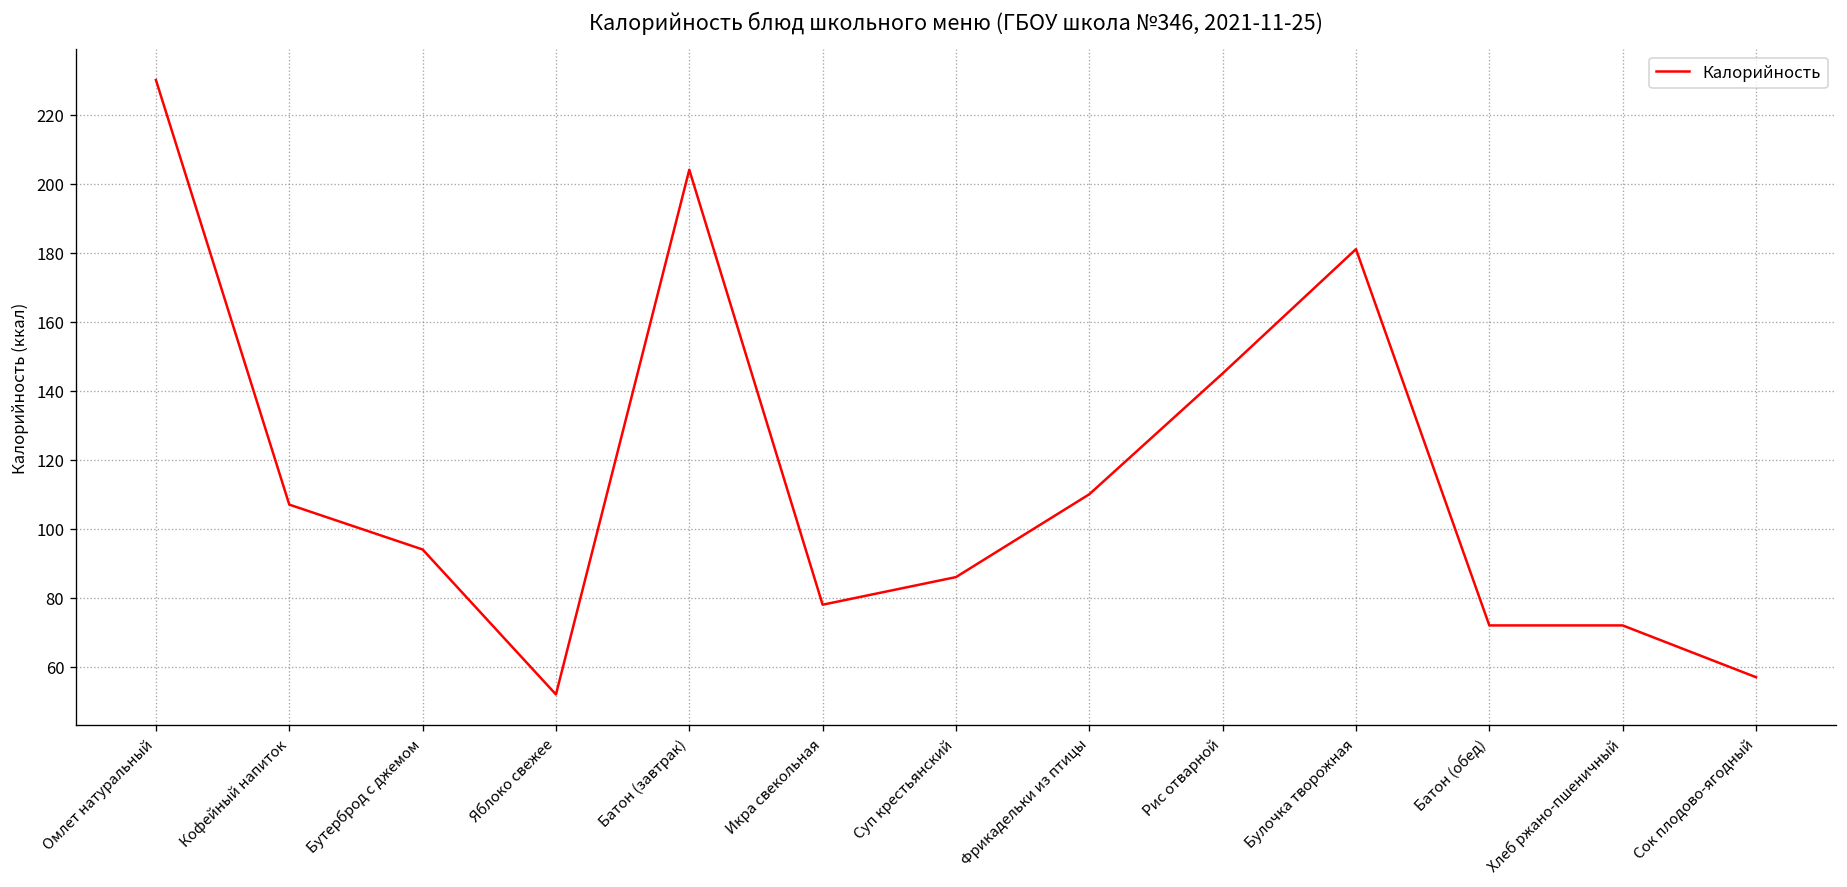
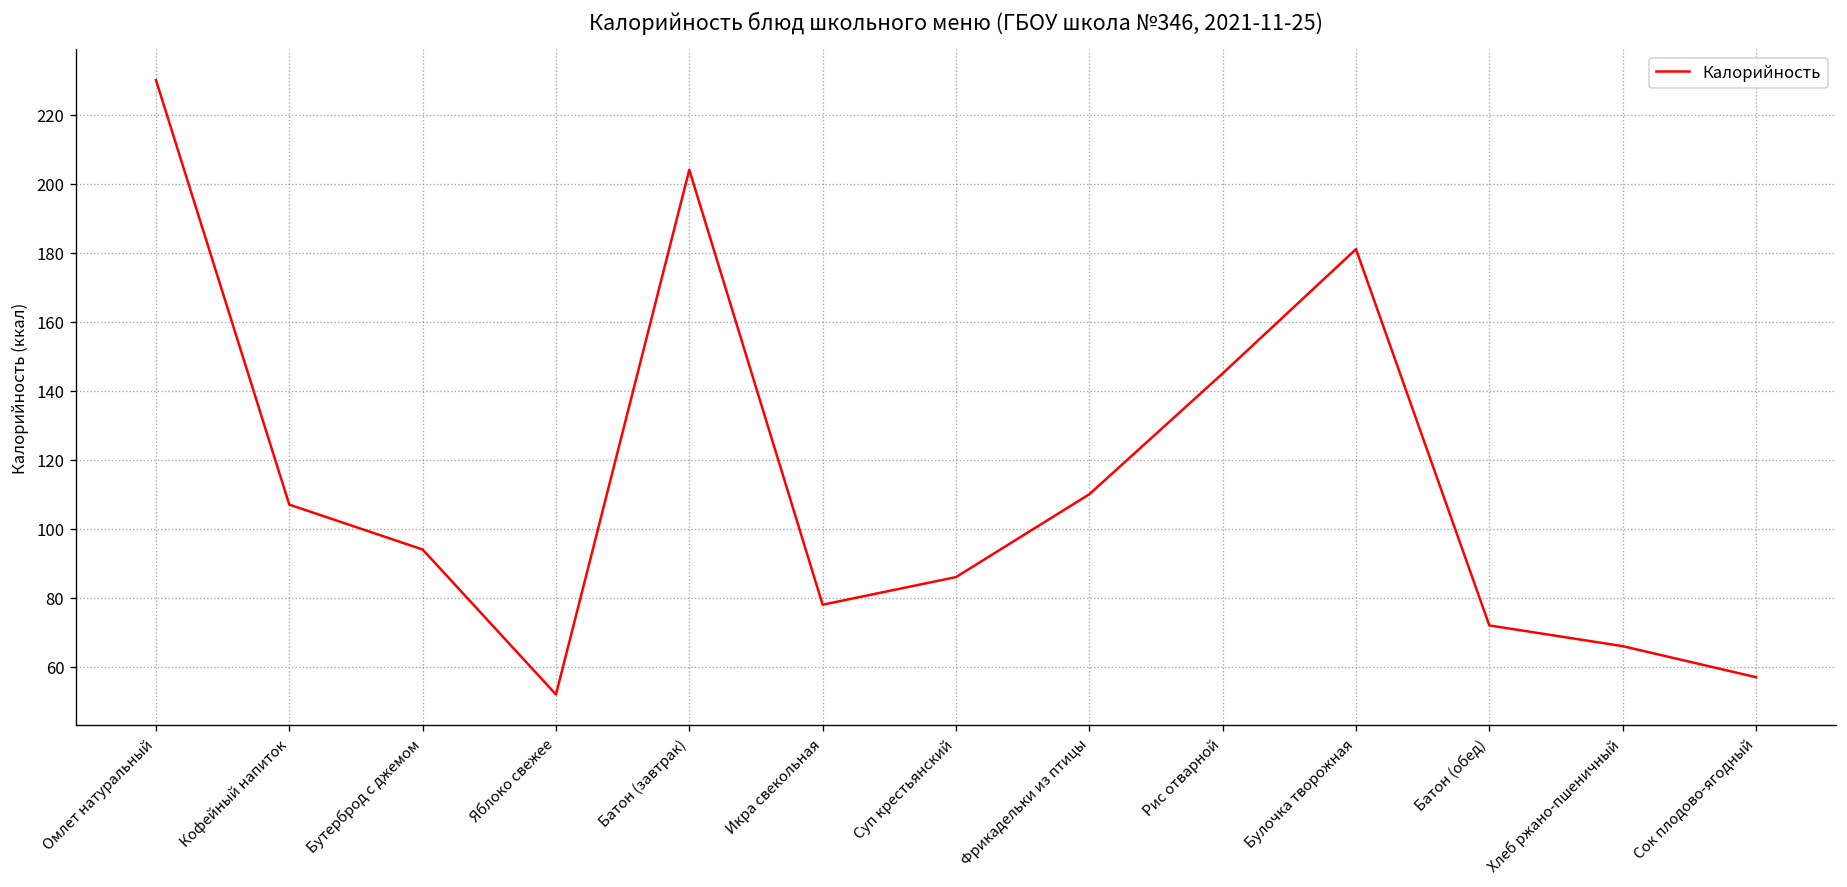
  {
    "Омлет натуральный": 230,
    "Кофейный напиток": 107,
    "Бутерброд с джемом": 94,
    "Яблоко свежее": 52,
    "Батон (завтрак)": 204,
    "Икра свекольная": 78,
    "Суп крестьянский": 86,
    "Фрикадельки из птицы": 110,
    "Рис отварной": 145,
    "Булочка творожная": 181,
    "Батон (обед)": 72,
-   "Хлеб ржано-пшеничный": 72,
+   "Хлеб ржано-пшеничный": 66,
    "Сок плодово-ягодный": 57
  }
